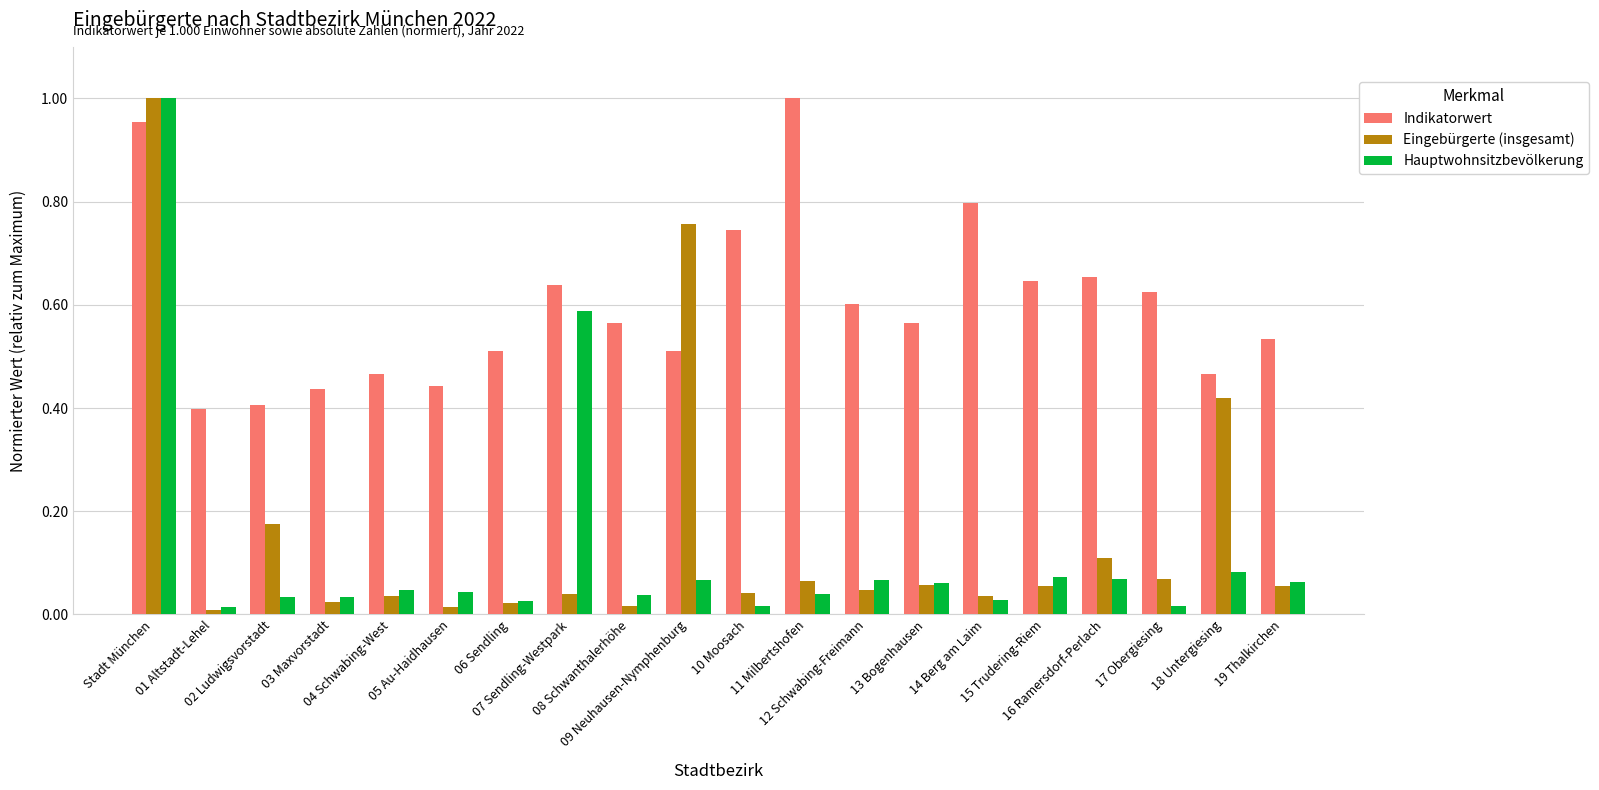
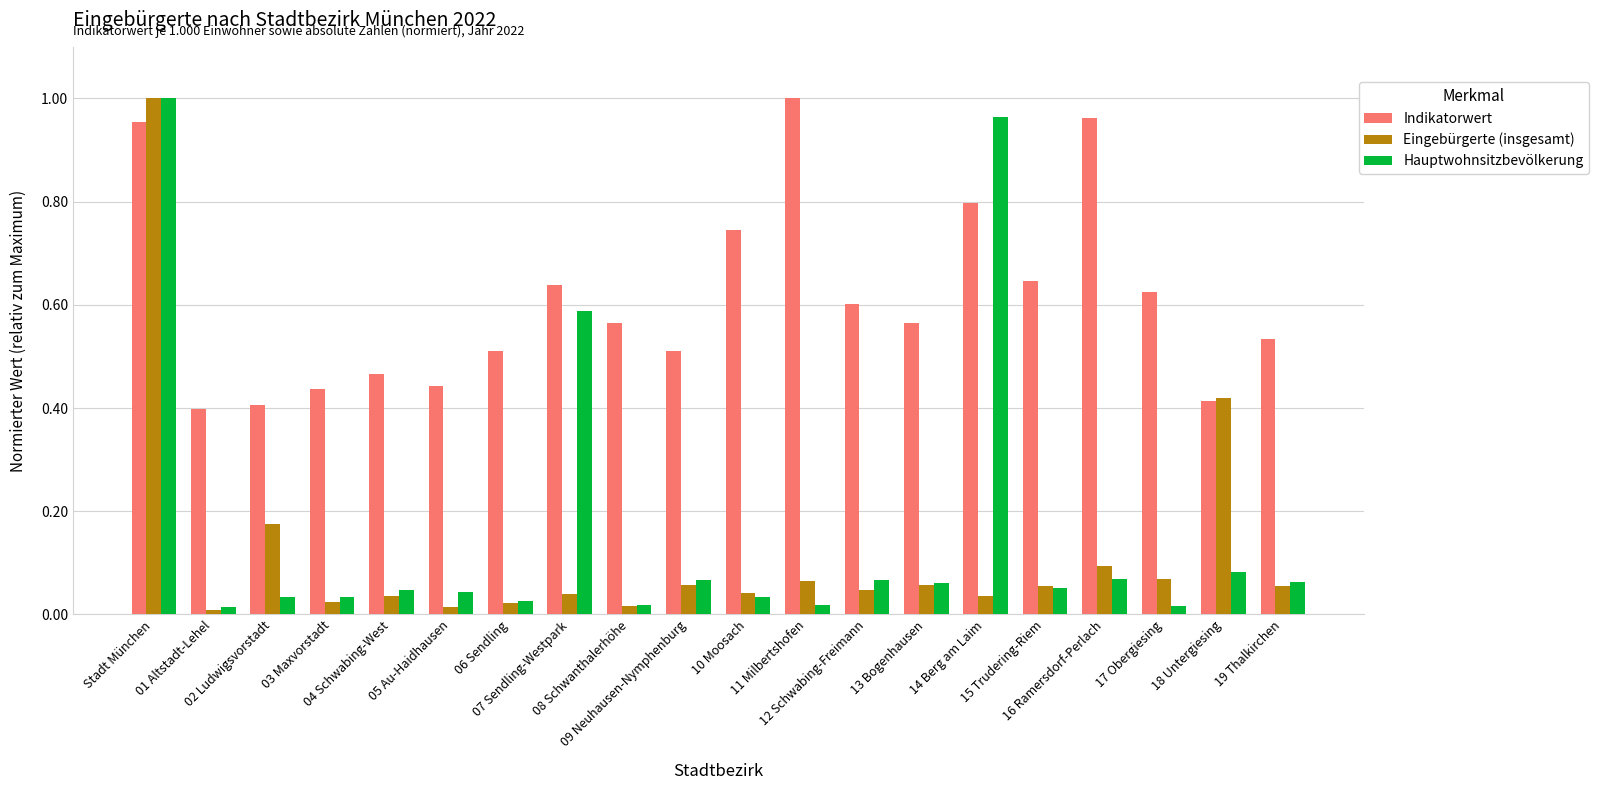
  {
    "Indikatorwert": {
      "Stadt München": 0.95,
      "01 Altstadt-Lehel": 0.40,
      "02 Ludwigsvorstadt": 0.41,
      "03 Maxvorstadt": 0.44,
      "04 Schwabing-West": 0.47,
      "05 Au-Haidhausen": 0.44,
      "06 Sendling": 0.51,
      "07 Sendling-Westpark": 0.64,
      "08 Schwanthalerhöhe": 0.56,
      "09 Neuhausen-Nymphenburg": 0.51,
      "10 Moosach": 0.74,
      "11 Milbertshofen": 1.00,
      "12 Schwabing-Freimann": 0.60,
      "13 Bogenhausen": 0.56,
      "14 Berg am Laim": 0.80,
      "15 Trudering-Riem": 0.65,
-     "16 Ramersdorf-Perlach": 0.65,
+     "16 Ramersdorf-Perlach": 0.96,
      "17 Obergiesing": 0.62,
-     "18 Untergiesing": 0.47,
+     "18 Untergiesing": 0.41,
      "19 Thalkirchen": 0.53
    },
    "Eingebürgerte (insgesamt)": {
      "Stadt München": 1.00,
      "01 Altstadt-Lehel": 0.01,
      "02 Ludwigsvorstadt": 0.18,
      "03 Maxvorstadt": 0.02,
      "04 Schwabing-West": 0.04,
      "05 Au-Haidhausen": 0.01,
      "06 Sendling": 0.02,
      "07 Sendling-Westpark": 0.04,
      "08 Schwanthalerhöhe": 0.02,
-     "09 Neuhausen-Nymphenburg": 0.76,
+     "09 Neuhausen-Nymphenburg": 0.06,
      "10 Moosach": 0.04,
      "11 Milbertshofen": 0.07,
      "12 Schwabing-Freimann": 0.05,
      "13 Bogenhausen": 0.06,
      "14 Berg am Laim": 0.04,
      "15 Trudering-Riem": 0.05,
-     "16 Ramersdorf-Perlach": 0.11,
+     "16 Ramersdorf-Perlach": 0.09,
      "17 Obergiesing": 0.07,
      "18 Untergiesing": 0.42,
      "19 Thalkirchen": 0.06
    },
    "Hauptwohnsitzbevölkerung": {
      "Stadt München": 1.00,
      "01 Altstadt-Lehel": 0.01,
      "02 Ludwigsvorstadt": 0.03,
      "03 Maxvorstadt": 0.03,
      "04 Schwabing-West": 0.05,
      "05 Au-Haidhausen": 0.04,
      "06 Sendling": 0.03,
      "07 Sendling-Westpark": 0.59,
-     "08 Schwanthalerhöhe": 0.04,
+     "08 Schwanthalerhöhe": 0.02,
      "09 Neuhausen-Nymphenburg": 0.07,
-     "10 Moosach": 0.02,
-     "11 Milbertshofen": 0.04,
+     "10 Moosach": 0.03,
+     "11 Milbertshofen": 0.02,
      "12 Schwabing-Freimann": 0.07,
      "13 Bogenhausen": 0.06,
-     "14 Berg am Laim": 0.03,
-     "15 Trudering-Riem": 0.07,
+     "14 Berg am Laim": 0.96,
+     "15 Trudering-Riem": 0.05,
      "16 Ramersdorf-Perlach": 0.07,
      "17 Obergiesing": 0.02,
      "18 Untergiesing": 0.08,
      "19 Thalkirchen": 0.06
    }
  }
